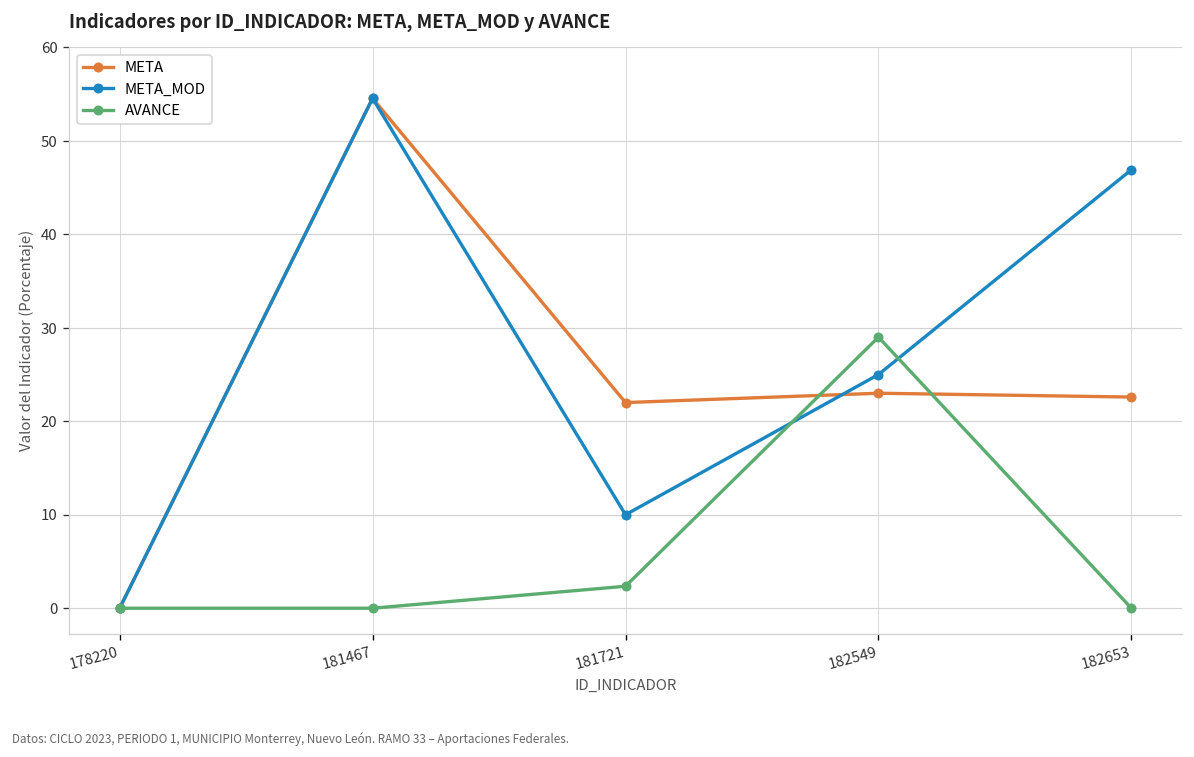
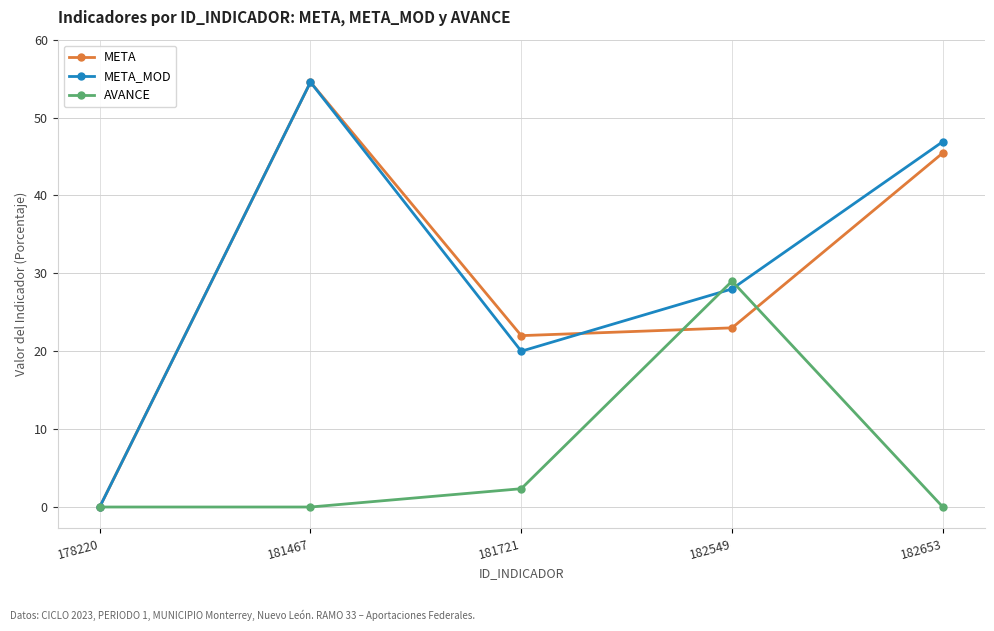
  {
    "META": {
      "181721": 22,
      "182549": 23,
-     "182653": 23
+     "182653": 45
    },
    "META_MOD": {
-     "181721": 10,
-     "182549": 25,
+     "181721": 20,
+     "182549": 28,
      "182653": 47
    },
    "AVANCE": {
      "181467": 0,
      "181721": 2,
      "182549": 29,
      "182653": 0
    }
  }
